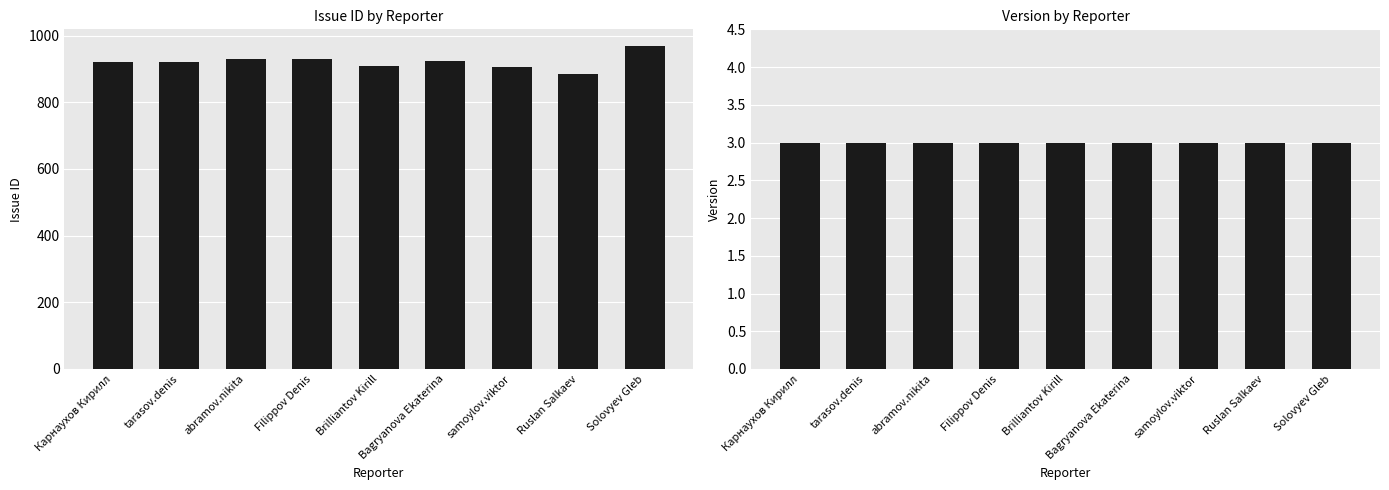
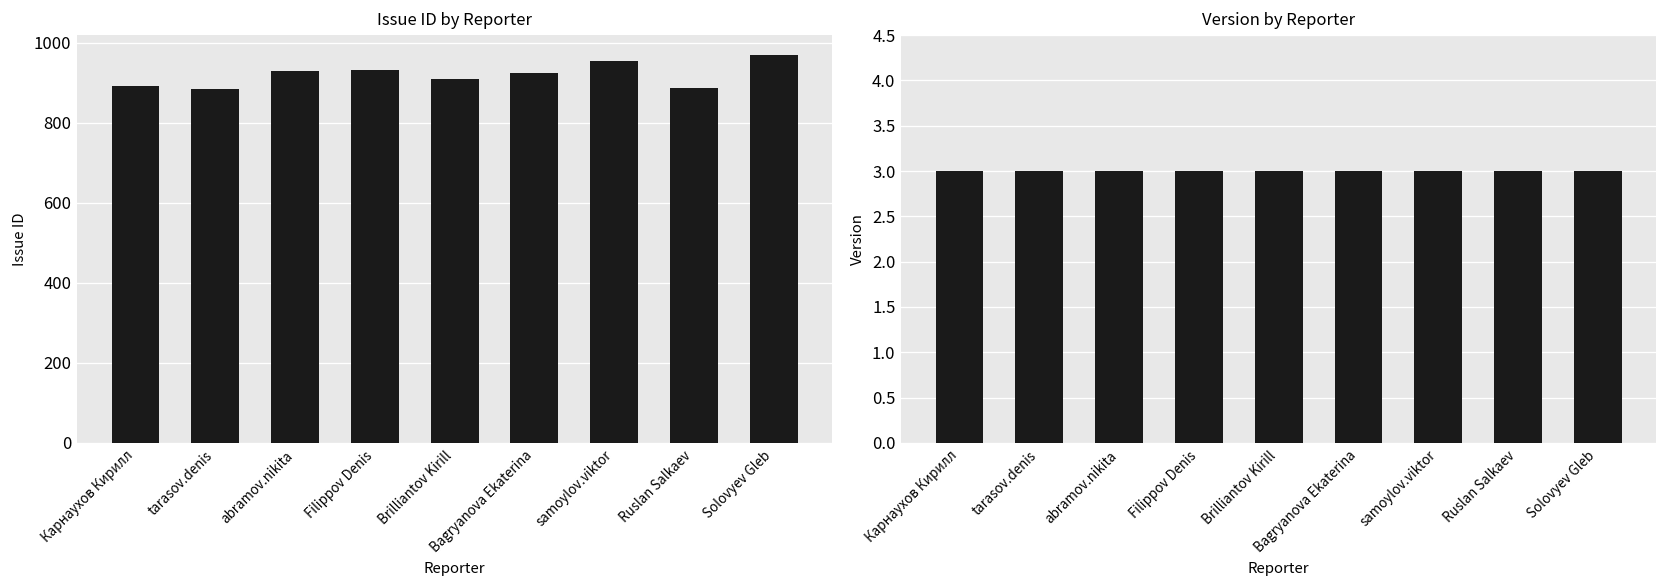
  {
    "Issue ID by Reporter": {
-     "Карнаухов Кирилл": 920,
-     "tarasov.denis": 920,
+     "Карнаухов Кирилл": 890,
+     "tarasov.denis": 880,
      "abramov.nikita": 930,
      "Filippov Denis": 930,
      "Brilliantov Kirill": 910,
      "Bagryanova Ekaterina": 920,
-     "samoylov.viktor": 910,
+     "samoylov.viktor": 950,
      "Ruslan Salkaev": 890,
      "Solovyev Gleb": 970
    },
    "Version by Reporter": {
      "Карнаухов Кирилл": 3.0,
      "tarasov.denis": 3.0,
      "abramov.nikita": 3.0,
      "Filippov Denis": 3.0,
      "Brilliantov Kirill": 3.0,
      "Bagryanova Ekaterina": 3.0,
      "samoylov.viktor": 3.0,
      "Ruslan Salkaev": 3.0,
      "Solovyev Gleb": 3.0
    }
  }
